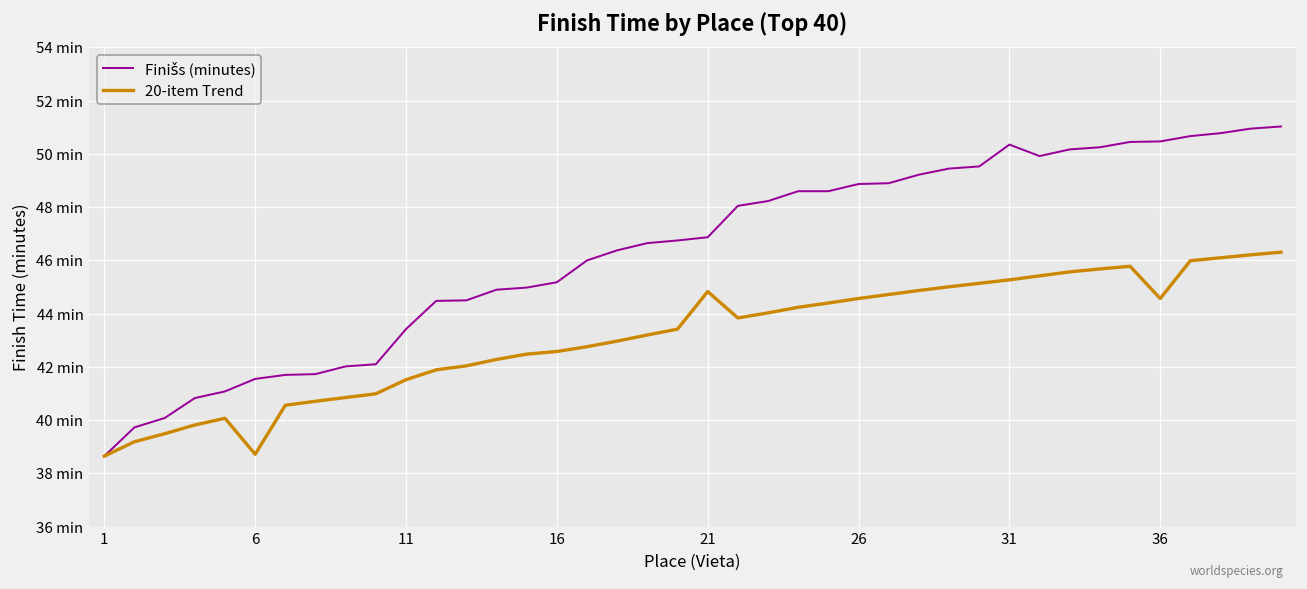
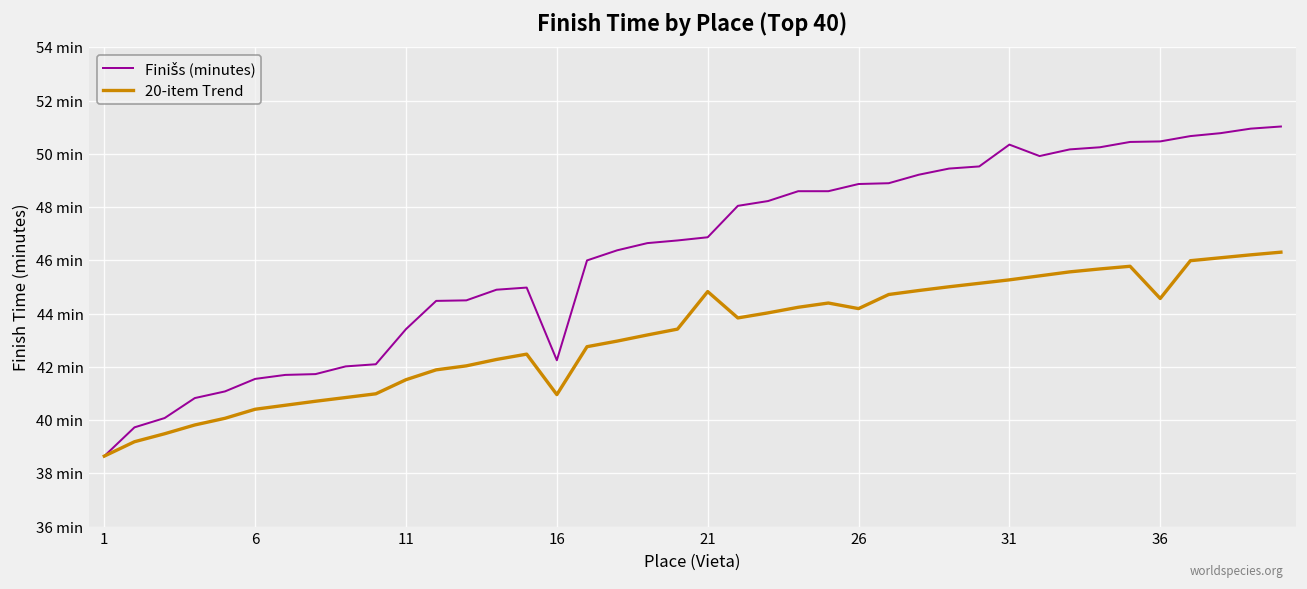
  {
    "Finišs (minutes)": {
      "6": "41.6 min",
      "11": "43.4 min",
-     "16": "45.2 min",
+     "16": "42.3 min",
      "21": "46.9 min",
      "26": "48.9 min",
      "31": "50.4 min",
      "36": "50.5 min"
    },
    "20-item Trend": {
-     "6": "38.7 min",
+     "6": "40.4 min",
      "11": "41.5 min",
-     "16": "42.6 min",
+     "16": "41.0 min",
      "21": "44.8 min",
-     "26": "44.6 min",
+     "26": "44.2 min",
      "31": "45.3 min",
      "36": "44.6 min"
    }
  }
